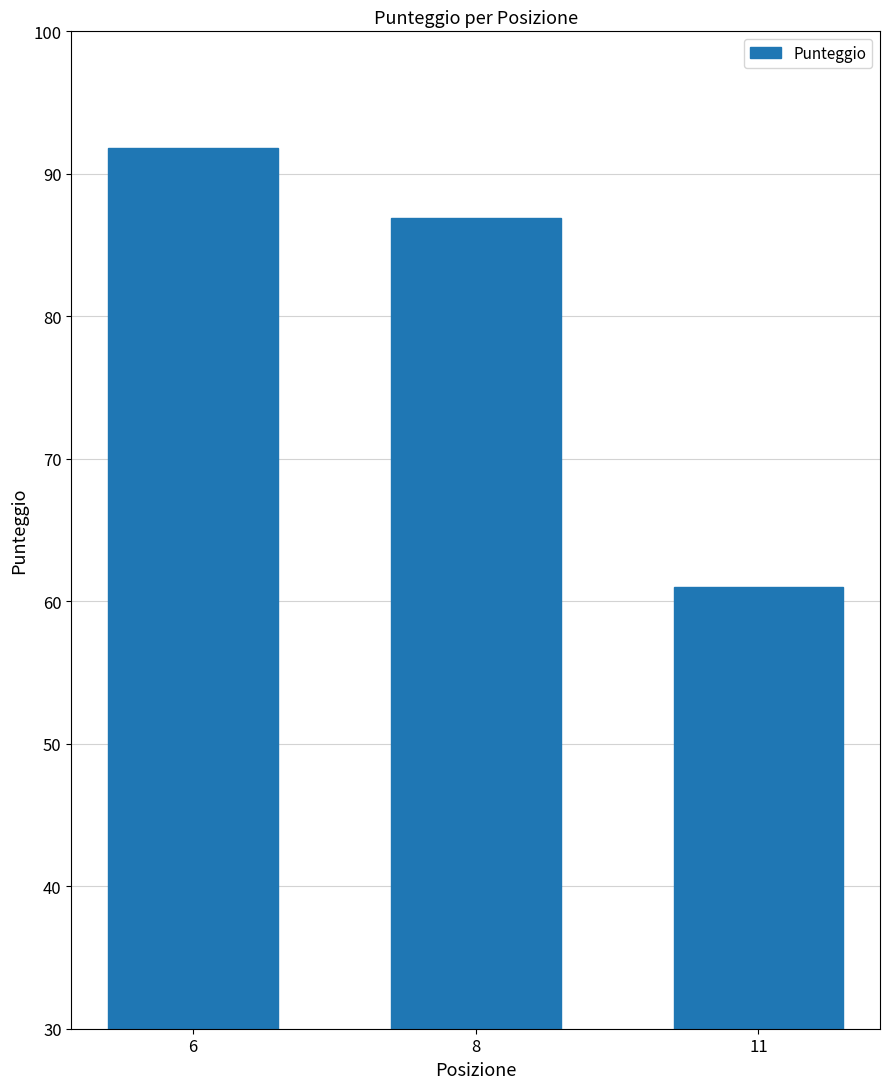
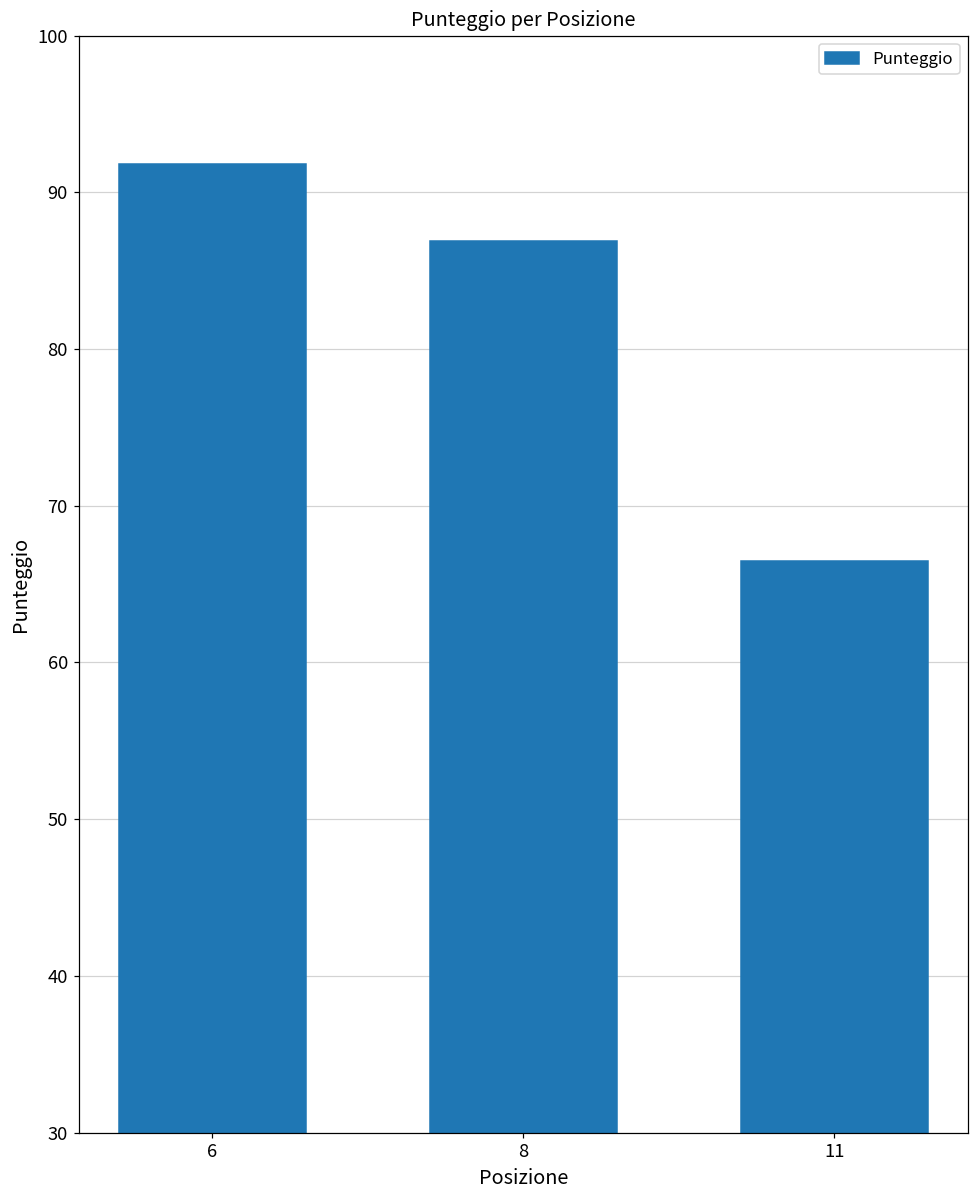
  {
    "6": 91.8,
    "8": 86.9,
-   "11": 61.0
+   "11": 66.5
  }
